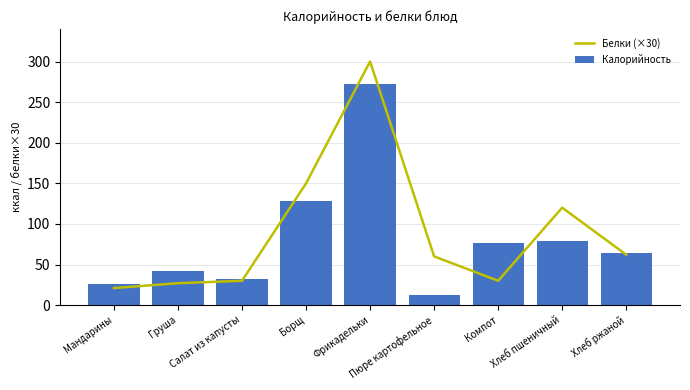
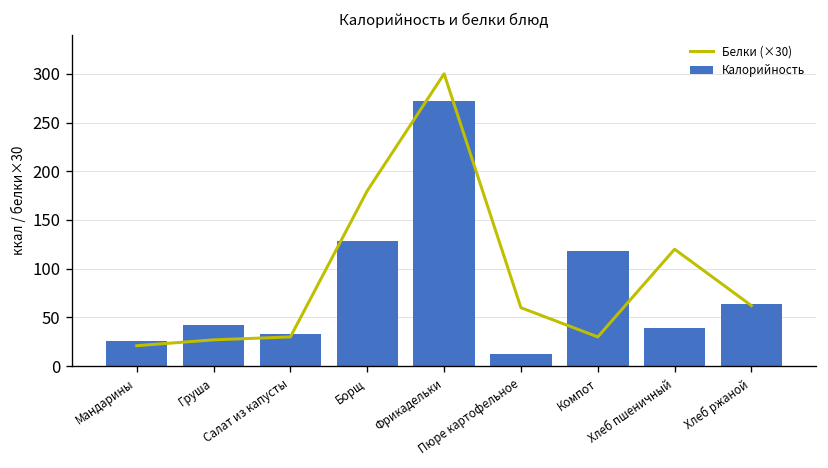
  {
    "Белки (×30)": {
      "Мандарины": 20,
      "Груша": 30,
      "Салат из капусты": 30,
-     "Борщ": 150,
+     "Борщ": 180,
      "Фрикадельки": 300,
      "Пюре картофельное": 60,
      "Компот": 30,
      "Хлеб пшеничный": 120,
      "Хлеб ржаной": 60
    },
    "Калорийность": {
      "Мандарины": 30,
      "Груша": 40,
      "Салат из капусты": 30,
      "Борщ": 130,
      "Фрикадельки": 270,
      "Пюре картофельное": 10,
-     "Компот": 80,
-     "Хлеб пшеничный": 80,
+     "Компот": 120,
+     "Хлеб пшеничный": 40,
      "Хлеб ржаной": 60
    }
  }
